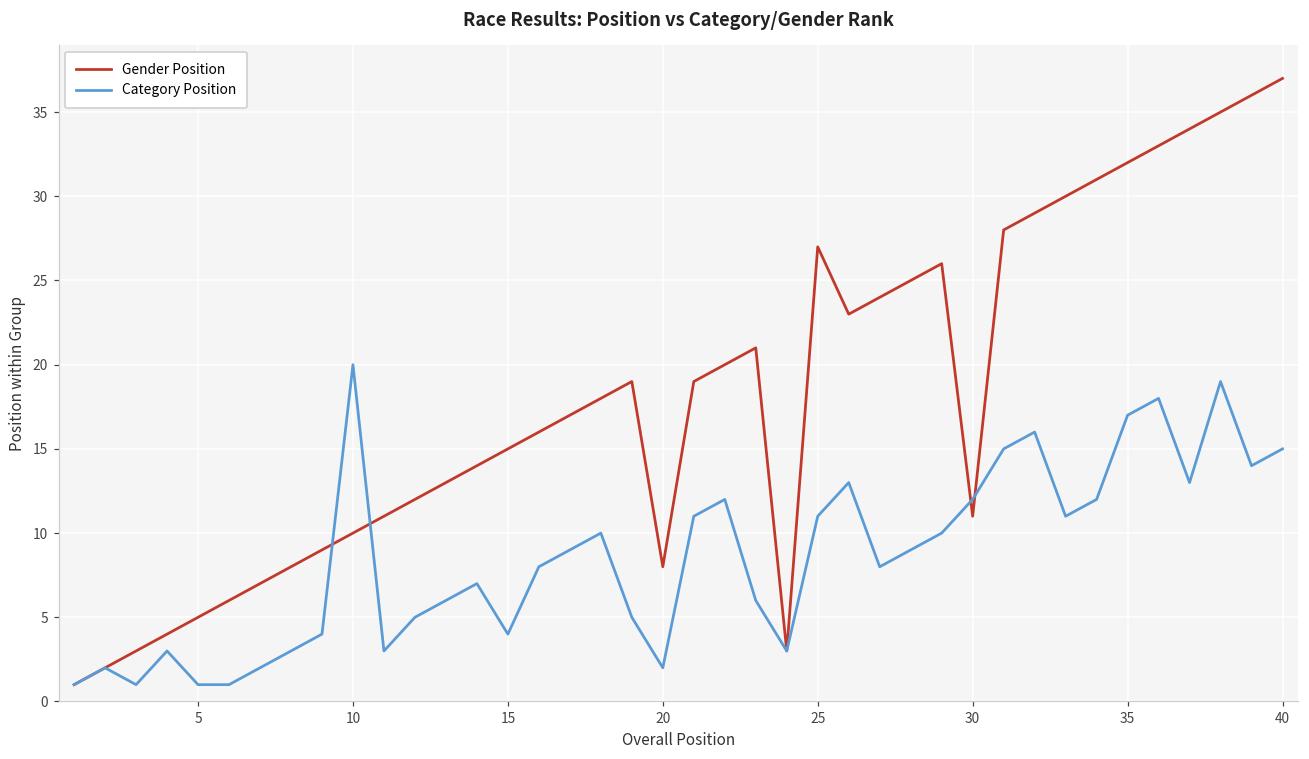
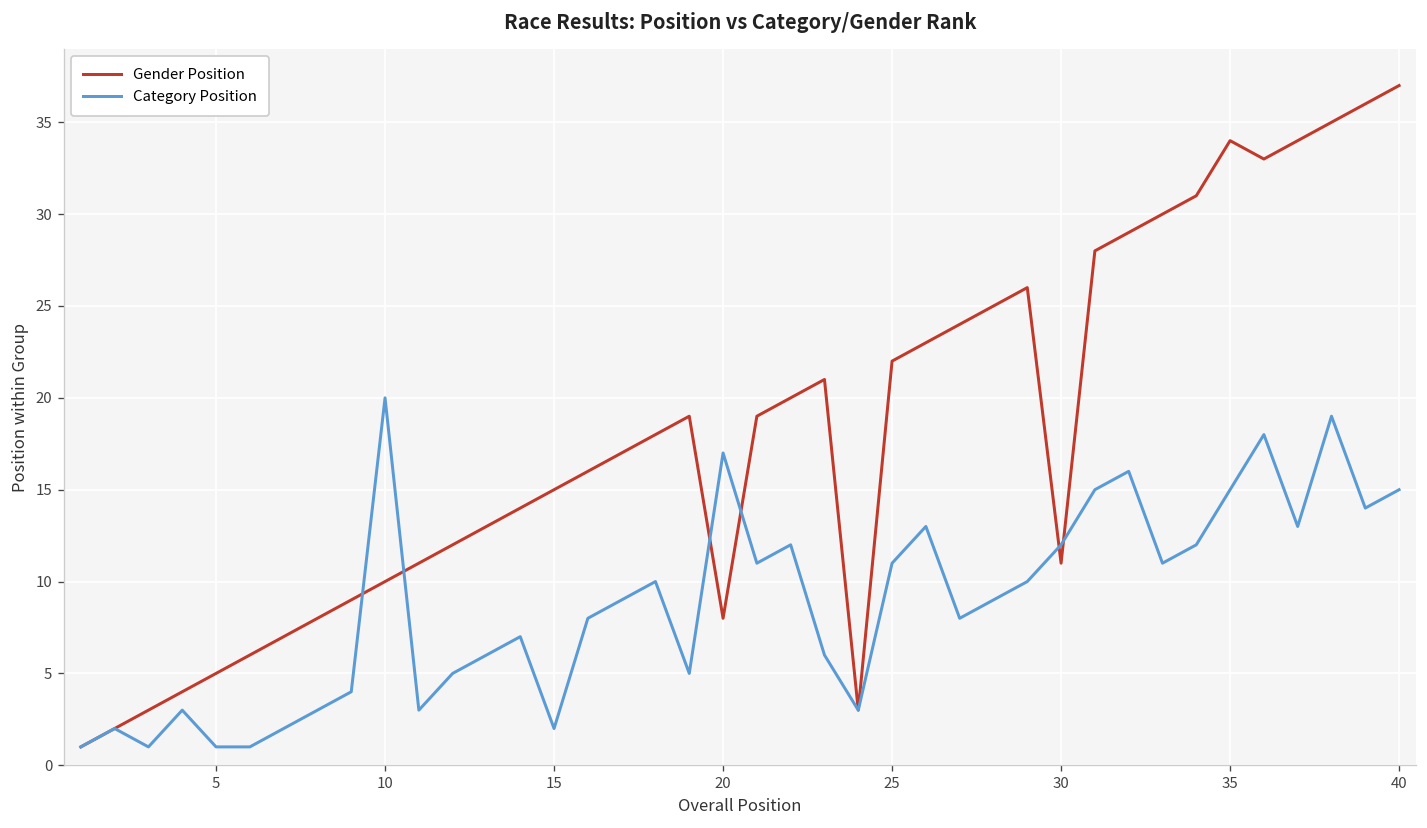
  {
    "Gender Position": {
      "5": 5,
      "10": 10,
      "15": 15,
      "20": 8,
-     "25": 27,
+     "25": 22,
      "30": 11,
-     "35": 32,
+     "35": 34,
      "40": 37
    },
    "Category Position": {
      "5": 1,
      "10": 20,
-     "15": 4,
-     "20": 2,
+     "15": 2,
+     "20": 17,
      "25": 11,
      "30": 12,
-     "35": 17,
+     "35": 15,
      "40": 15
    }
  }
